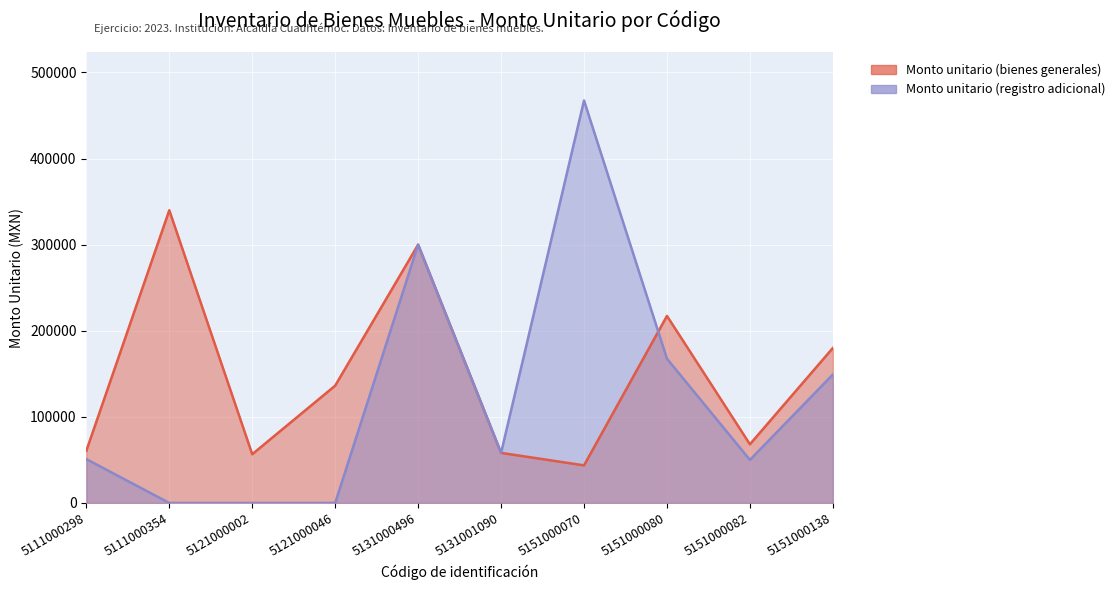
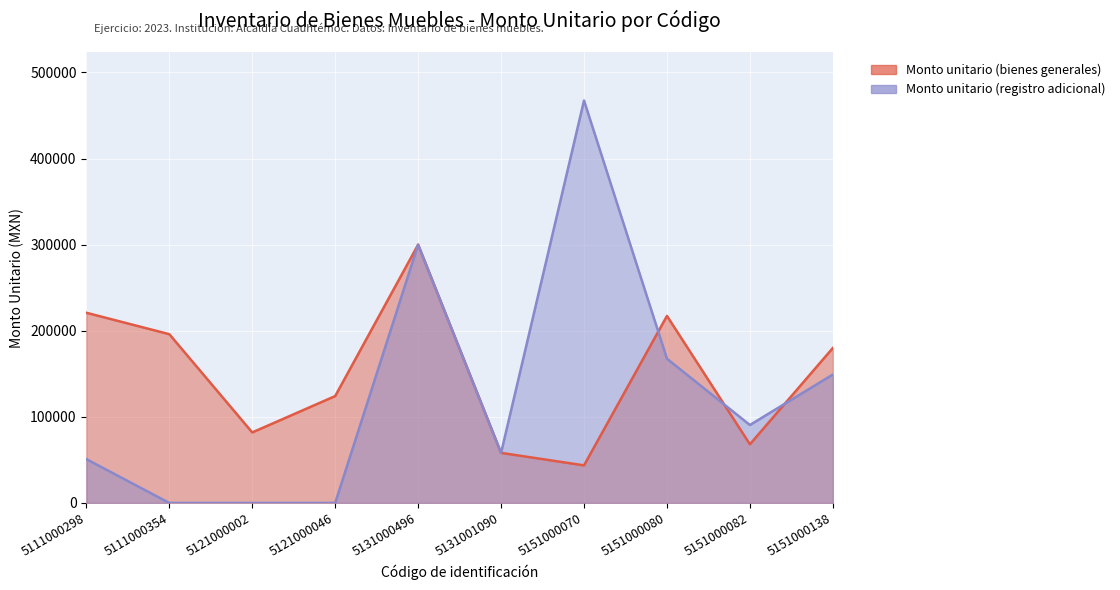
  {
    "Monto unitario (bienes generales)": {
-     "5111000298": 60000,
-     "5111000354": 340000,
-     "5121000002": 60000,
-     "5121000046": 140000,
+     "5111000298": 220000,
+     "5111000354": 200000,
+     "5121000002": 80000,
+     "5121000046": 120000,
      "5151000070": 40000,
      "5151000080": 220000,
      "5151000082": 70000,
      "5151000138": 180000
    },
    "Monto unitario (registro adicional)": {
      "5111000298": 50000,
      "5111000354": 0,
      "5121000002": 0,
      "5121000046": 0,
      "5151000070": 470000,
      "5151000080": 170000,
-     "5151000082": 50000,
+     "5151000082": 90000,
      "5151000138": 150000
    }
  }
